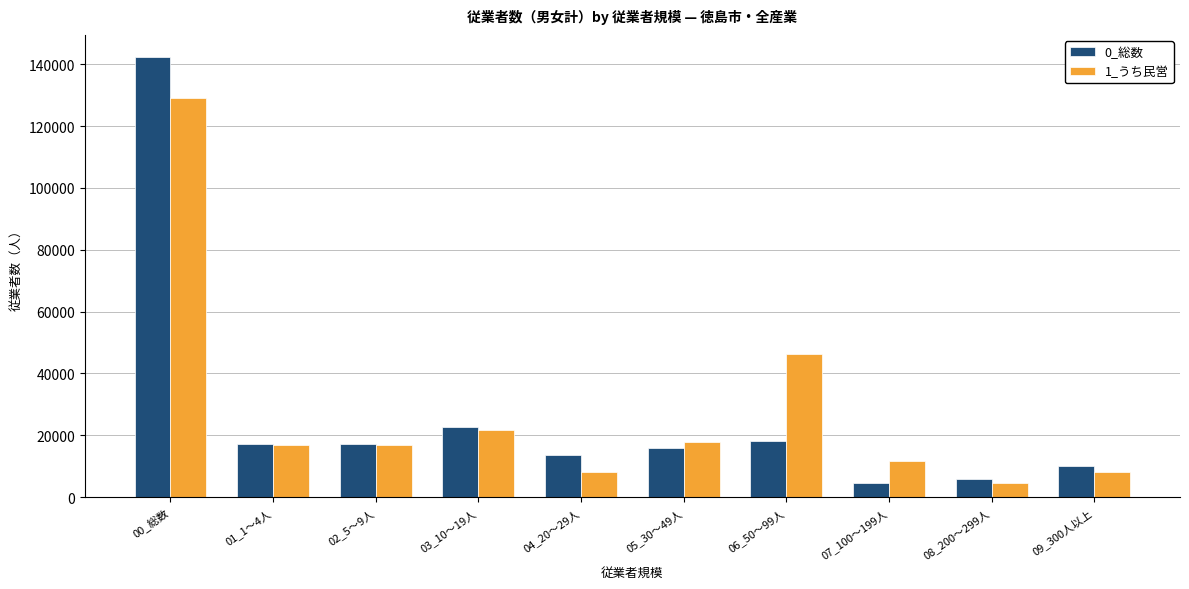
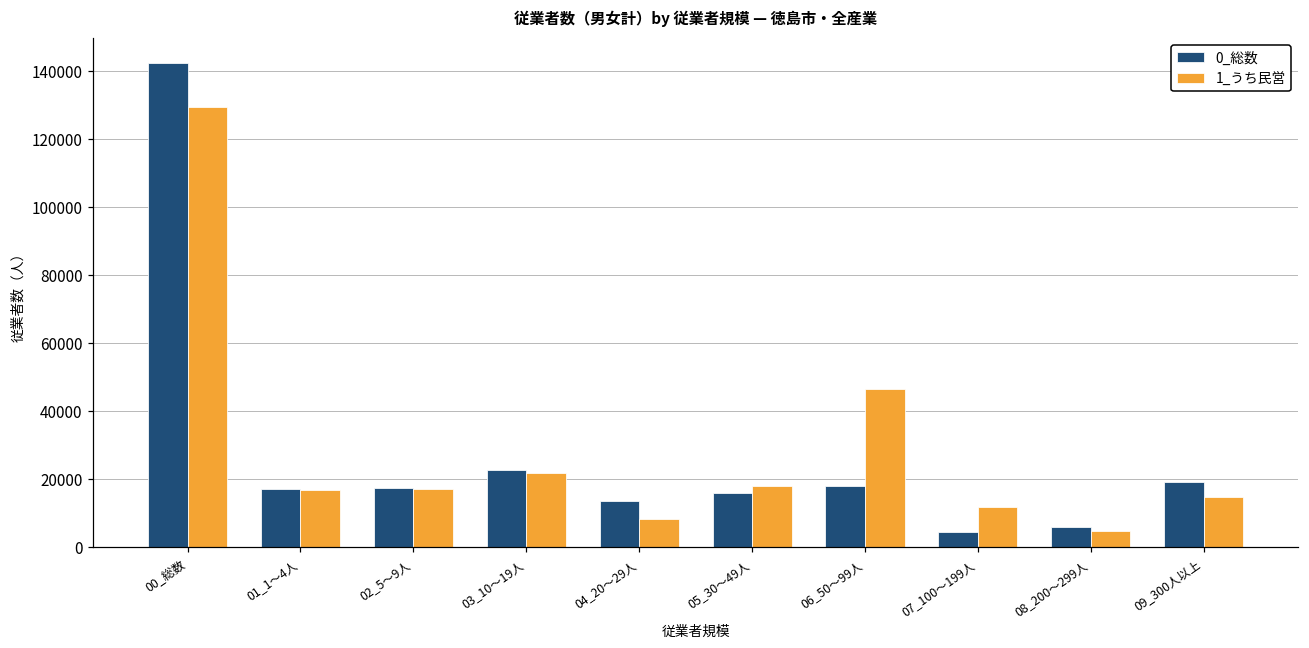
  {
    "0_総数": {
      "00_総数": 142000,
      "01_1～4人": 17000,
      "02_5～9人": 17000,
      "03_10～19人": 23000,
      "04_20～29人": 13000,
      "05_30～49人": 16000,
      "06_50～99人": 18000,
      "07_100～199人": 4000,
      "08_200～299人": 6000,
-     "09_300人以上": 10000
+     "09_300人以上": 19000
    },
    "1_うち民営": {
      "00_総数": 129000,
      "01_1～4人": 17000,
      "02_5～9人": 17000,
      "03_10～19人": 22000,
      "04_20～29人": 8000,
      "05_30～49人": 18000,
      "06_50～99人": 46000,
      "07_100～199人": 12000,
      "08_200～299人": 5000,
-     "09_300人以上": 8000
+     "09_300人以上": 15000
    }
  }
